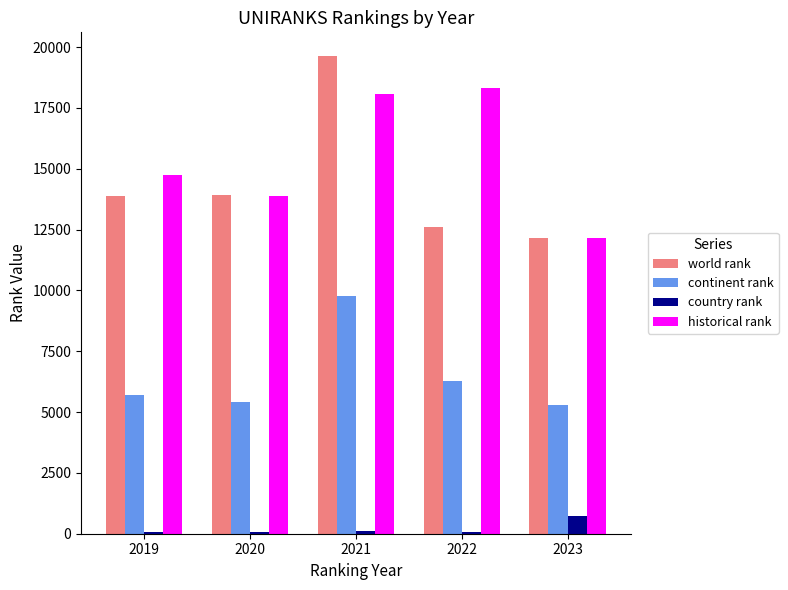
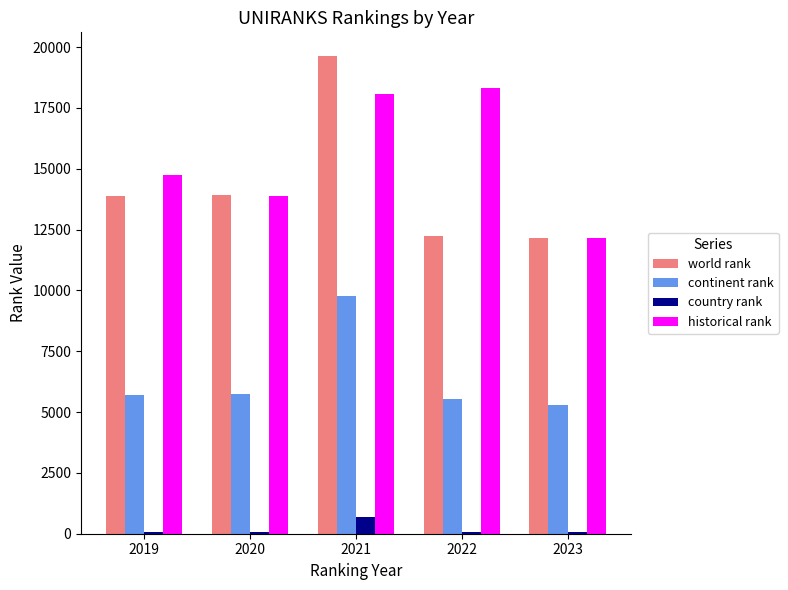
  {
    "world rank": {
      "2019": 13900,
      "2020": 13900,
      "2021": 19600,
-     "2022": 12600,
+     "2022": 12200,
      "2023": 12100
    },
    "continent rank": {
      "2019": 5700,
-     "2020": 5400,
+     "2020": 5800,
      "2021": 9800,
-     "2022": 6300,
+     "2022": 5500,
      "2023": 5300
    },
    "country rank": {
-     "2021": 100,
-     "2023": 700
+     "2021": 700,
+     "2023": 100
    },
    "historical rank": {
      "2019": 14800,
      "2020": 13900,
      "2021": 18100,
      "2022": 18300,
      "2023": 12200
    }
  }
